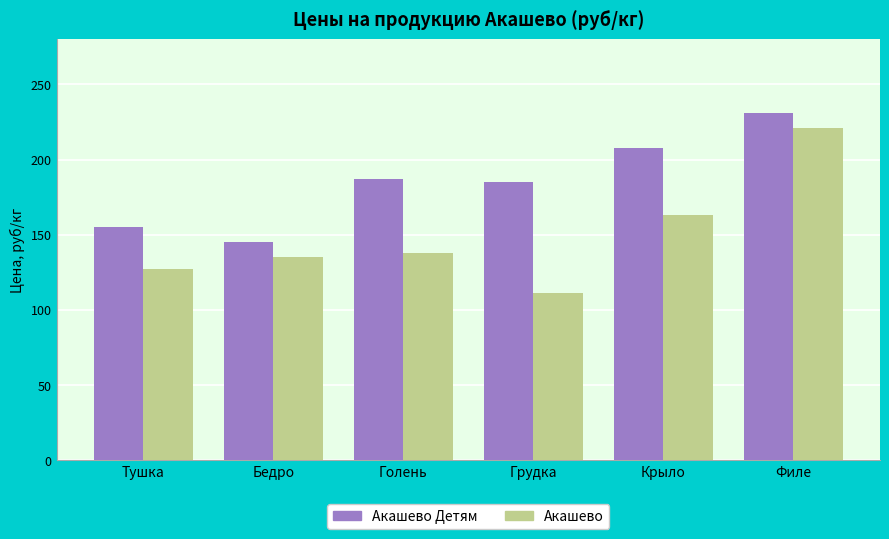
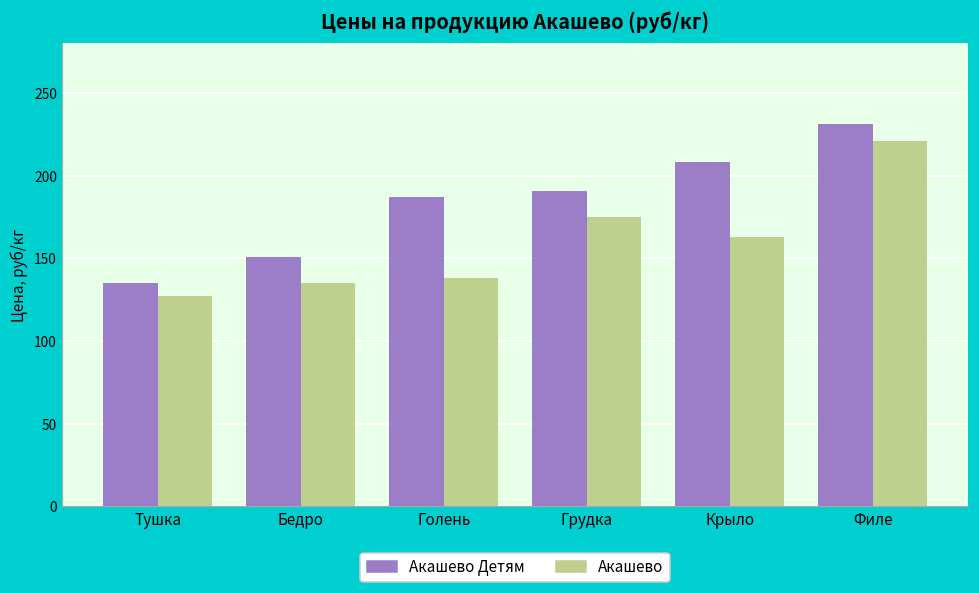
  {
    "Акашево Детям": {
-     "Тушка": 155,
-     "Бедро": 145,
+     "Тушка": 135,
+     "Бедро": 151,
      "Голень": 187,
-     "Грудка": 185,
+     "Грудка": 191,
      "Крыло": 208,
      "Филе": 231
    },
    "Акашево": {
      "Тушка": 127,
      "Бедро": 135,
      "Голень": 138,
-     "Грудка": 111,
+     "Грудка": 175,
      "Крыло": 163,
      "Филе": 221
    }
  }
